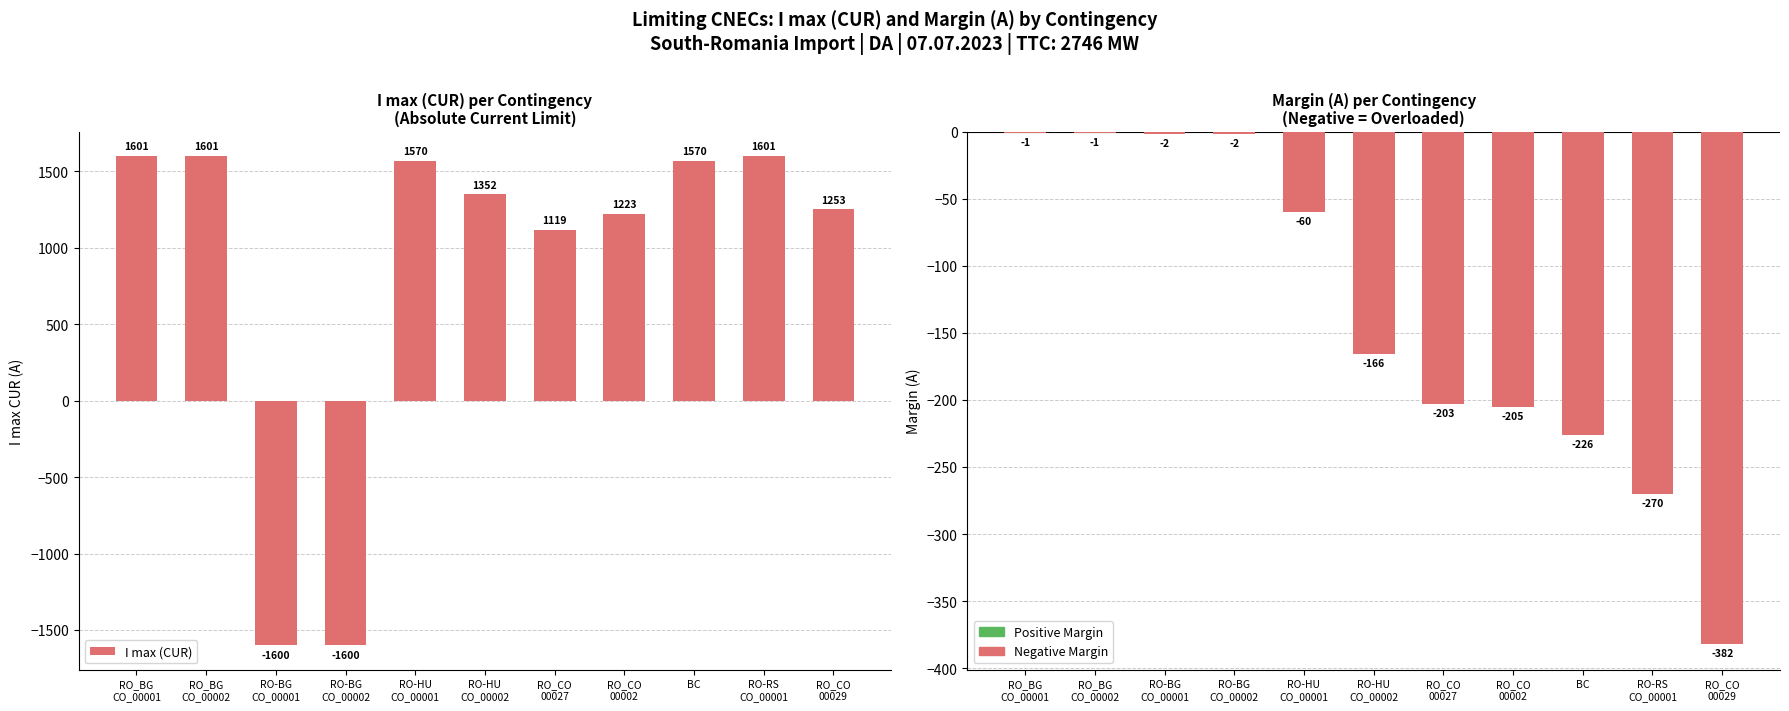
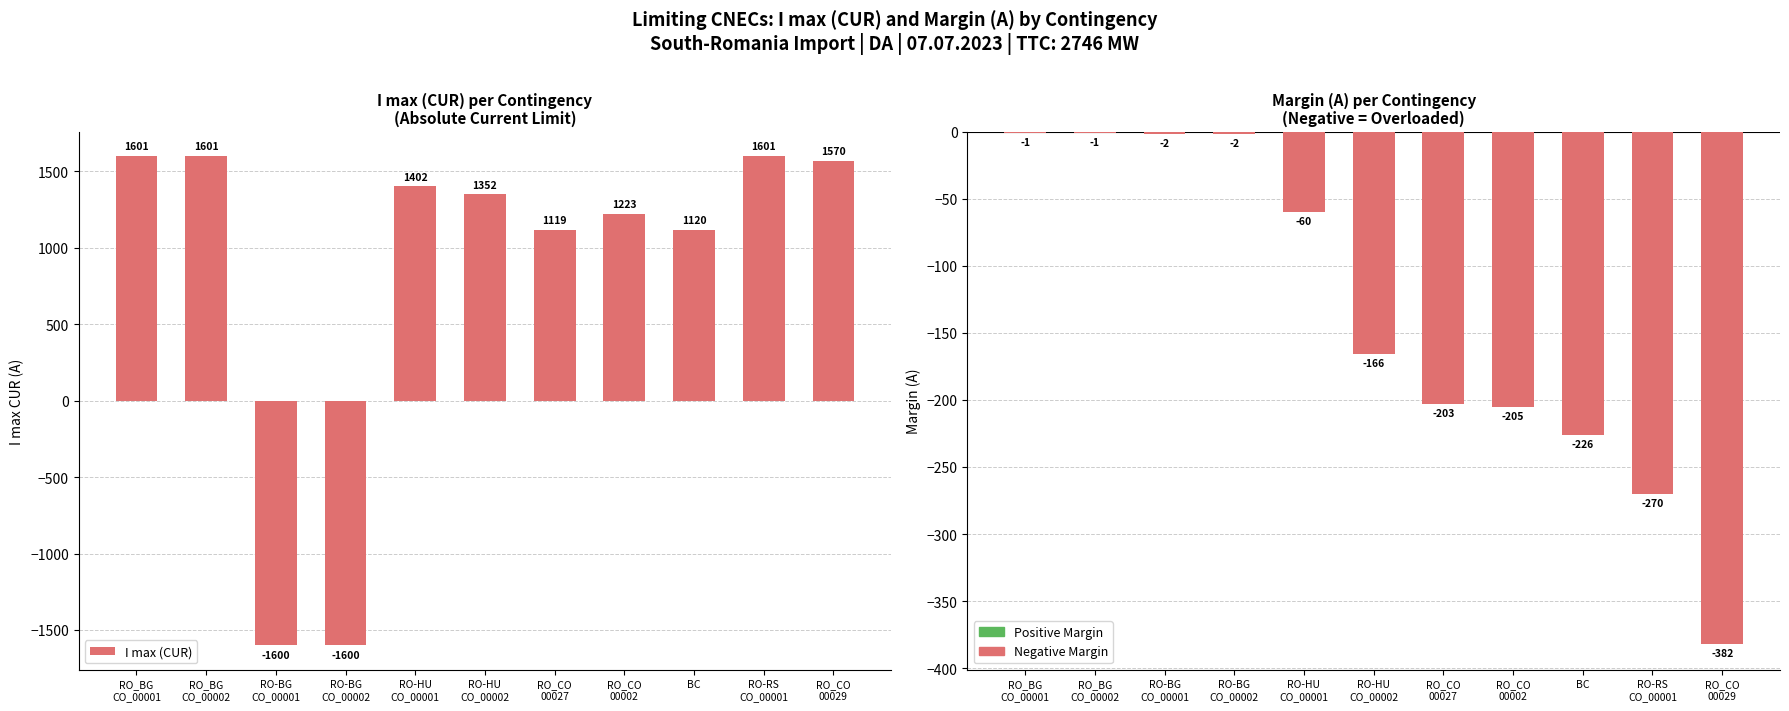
  {
    "I max (CUR) per Contingency (Absolute Current Limit)": {
      "RO_BG CO_00001": 1601,
      "RO_BG CO_00002": 1601,
      "RO-BG CO_00001": -1600,
      "RO-BG CO_00002": -1600,
-     "RO-HU CO_00001": 1570,
+     "RO-HU CO_00001": 1402,
      "RO-HU CO_00002": 1352,
      "RO_CO 00027": 1119,
      "RO_CO 00002": 1223,
-     "BC": 1570,
+     "BC": 1120,
      "RO-RS CO_00001": 1601,
-     "RO_CO 00029": 1253
+     "RO_CO 00029": 1570
    },
    "Margin (A) per Contingency (Negative = Overloaded)": {
      "RO_BG CO_00001": -1,
      "RO_BG CO_00002": -1,
      "RO-BG CO_00001": -2,
      "RO-BG CO_00002": -2,
      "RO-HU CO_00001": -60,
      "RO-HU CO_00002": -166,
      "RO_CO 00027": -203,
      "RO_CO 00002": -205,
      "BC": -226,
      "RO-RS CO_00001": -270,
      "RO_CO 00029": -382
    }
  }
